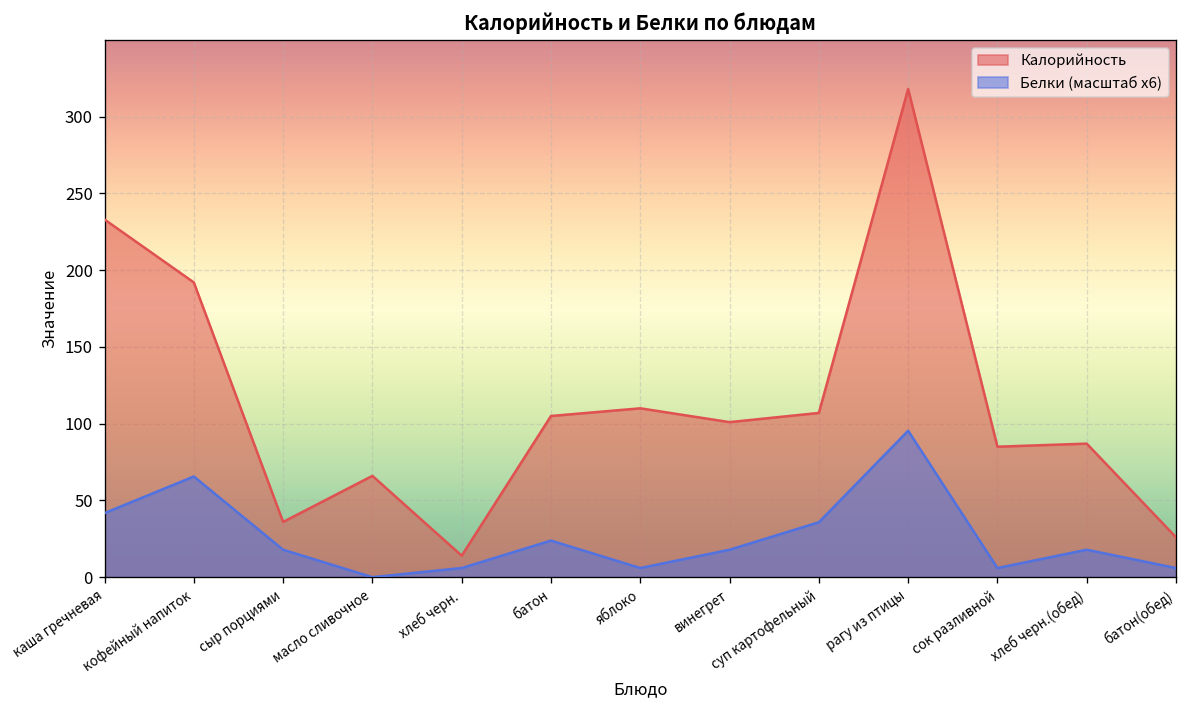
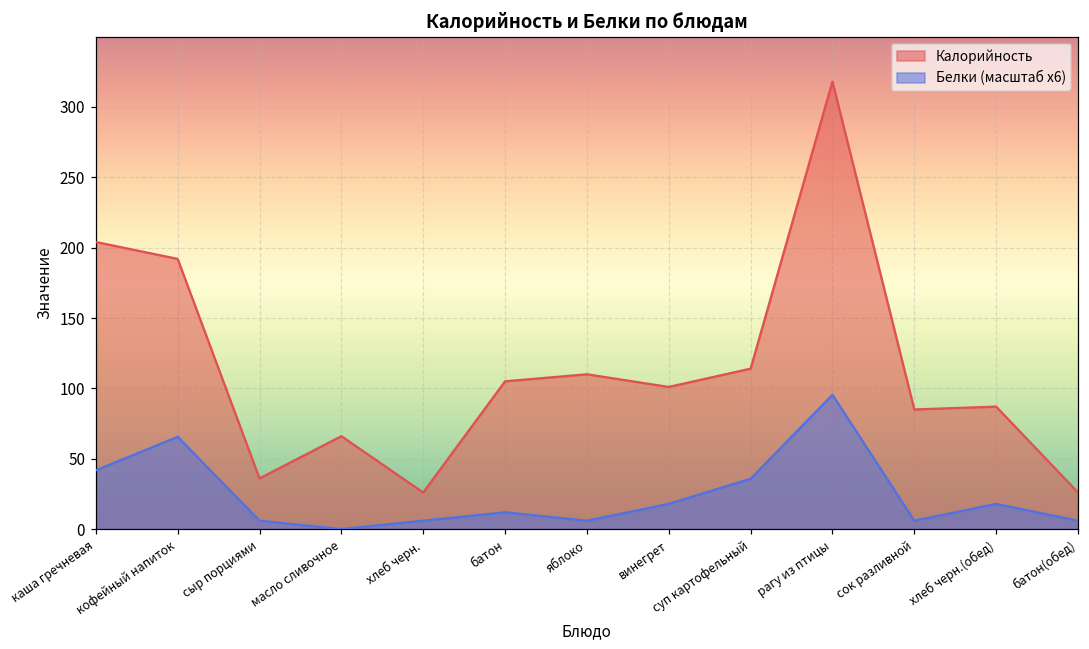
  {
    "Калорийность": {
-     "каша гречневая": 233,
+     "каша гречневая": 204,
      "кофейный напиток": 192,
      "сыр порциями": 36,
      "масло сливочное": 66,
-     "хлеб черн.": 14,
+     "хлеб черн.": 26,
      "батон": 105,
      "яблоко": 110,
      "винегрет": 101,
-     "суп картофельный": 107,
+     "суп картофельный": 114,
      "рагу из птицы": 318,
      "сок разливной": 85,
      "хлеб черн.(обед)": 87,
      "батон(обед)": 26
    },
    "Белки (масштаб x6)": {
      "каша гречневая": 42,
      "кофейный напиток": 66,
-     "сыр порциями": 18,
+     "сыр порциями": 6,
      "масло сливочное": 0,
      "хлеб черн.": 6,
-     "батон": 24,
+     "батон": 12,
      "яблоко": 6,
      "винегрет": 18,
      "суп картофельный": 36,
      "рагу из птицы": 95,
      "сок разливной": 6,
      "хлеб черн.(обед)": 18,
      "батон(обед)": 6
    }
  }
